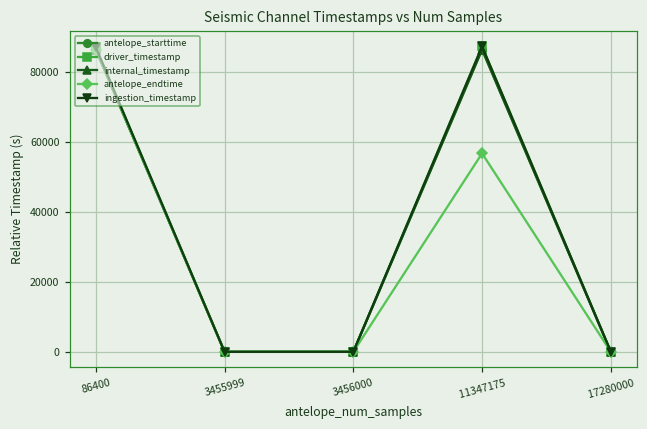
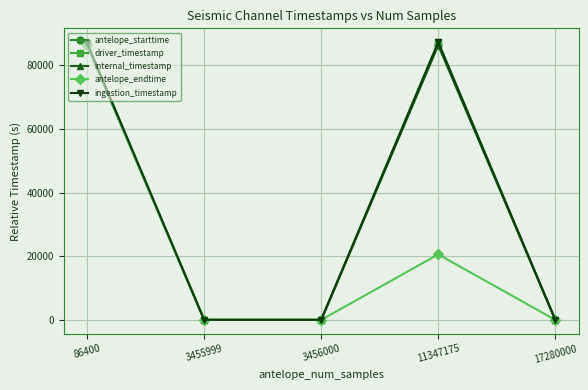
  {
    "antelope_endtime": {
-     "11347175": 57000
+     "11347175": 21000
    }
  }
